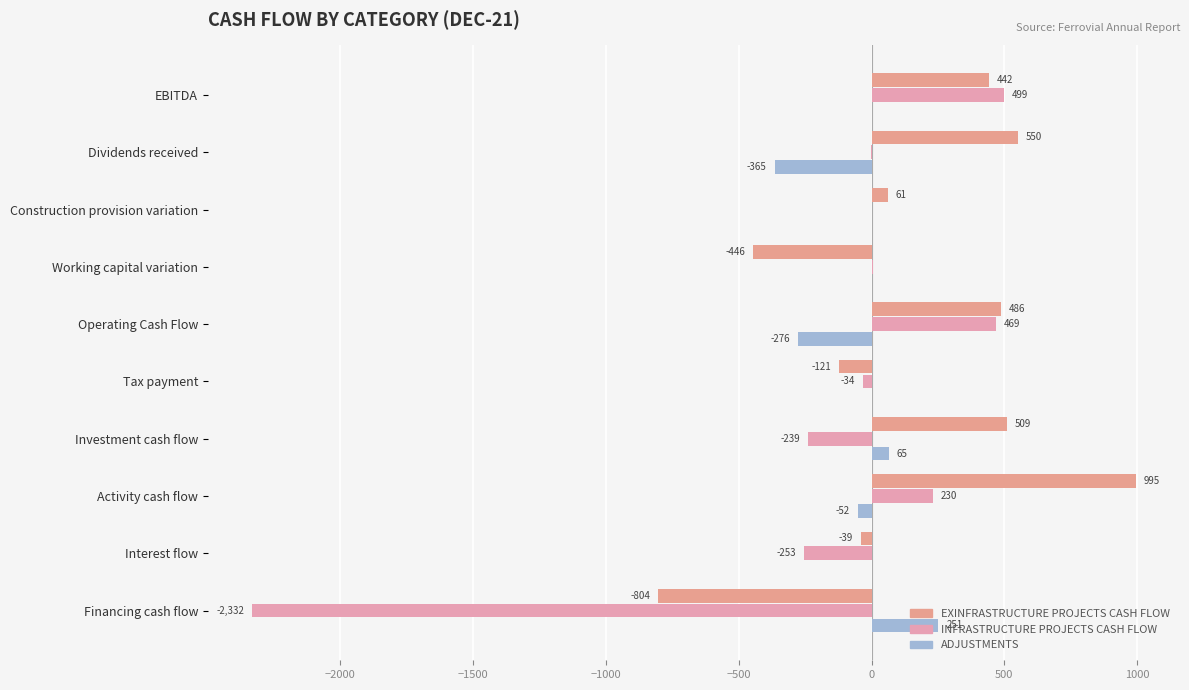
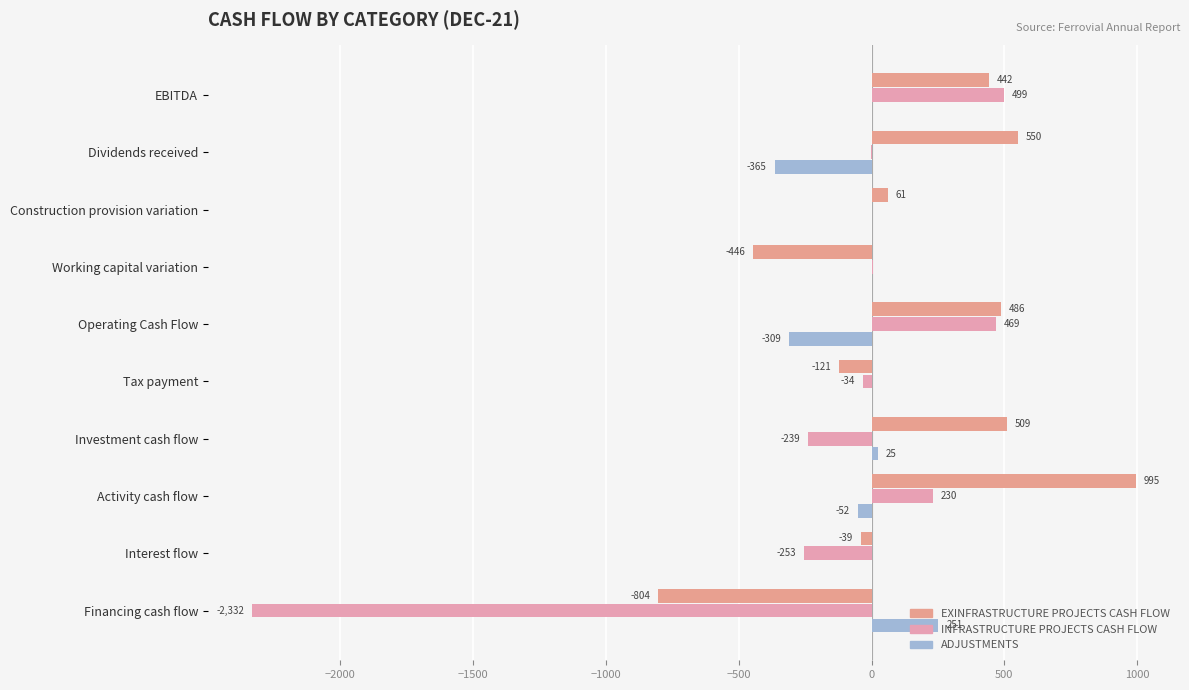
  {
    "ADJUSTMENTS": {
      "Dividends received": -365,
-     "Operating Cash Flow": -276,
-     "Investment cash flow": 65,
+     "Operating Cash Flow": -309,
+     "Investment cash flow": 25,
      "Activity cash flow": -52,
      "Financing cash flow": 251
    }
  }
